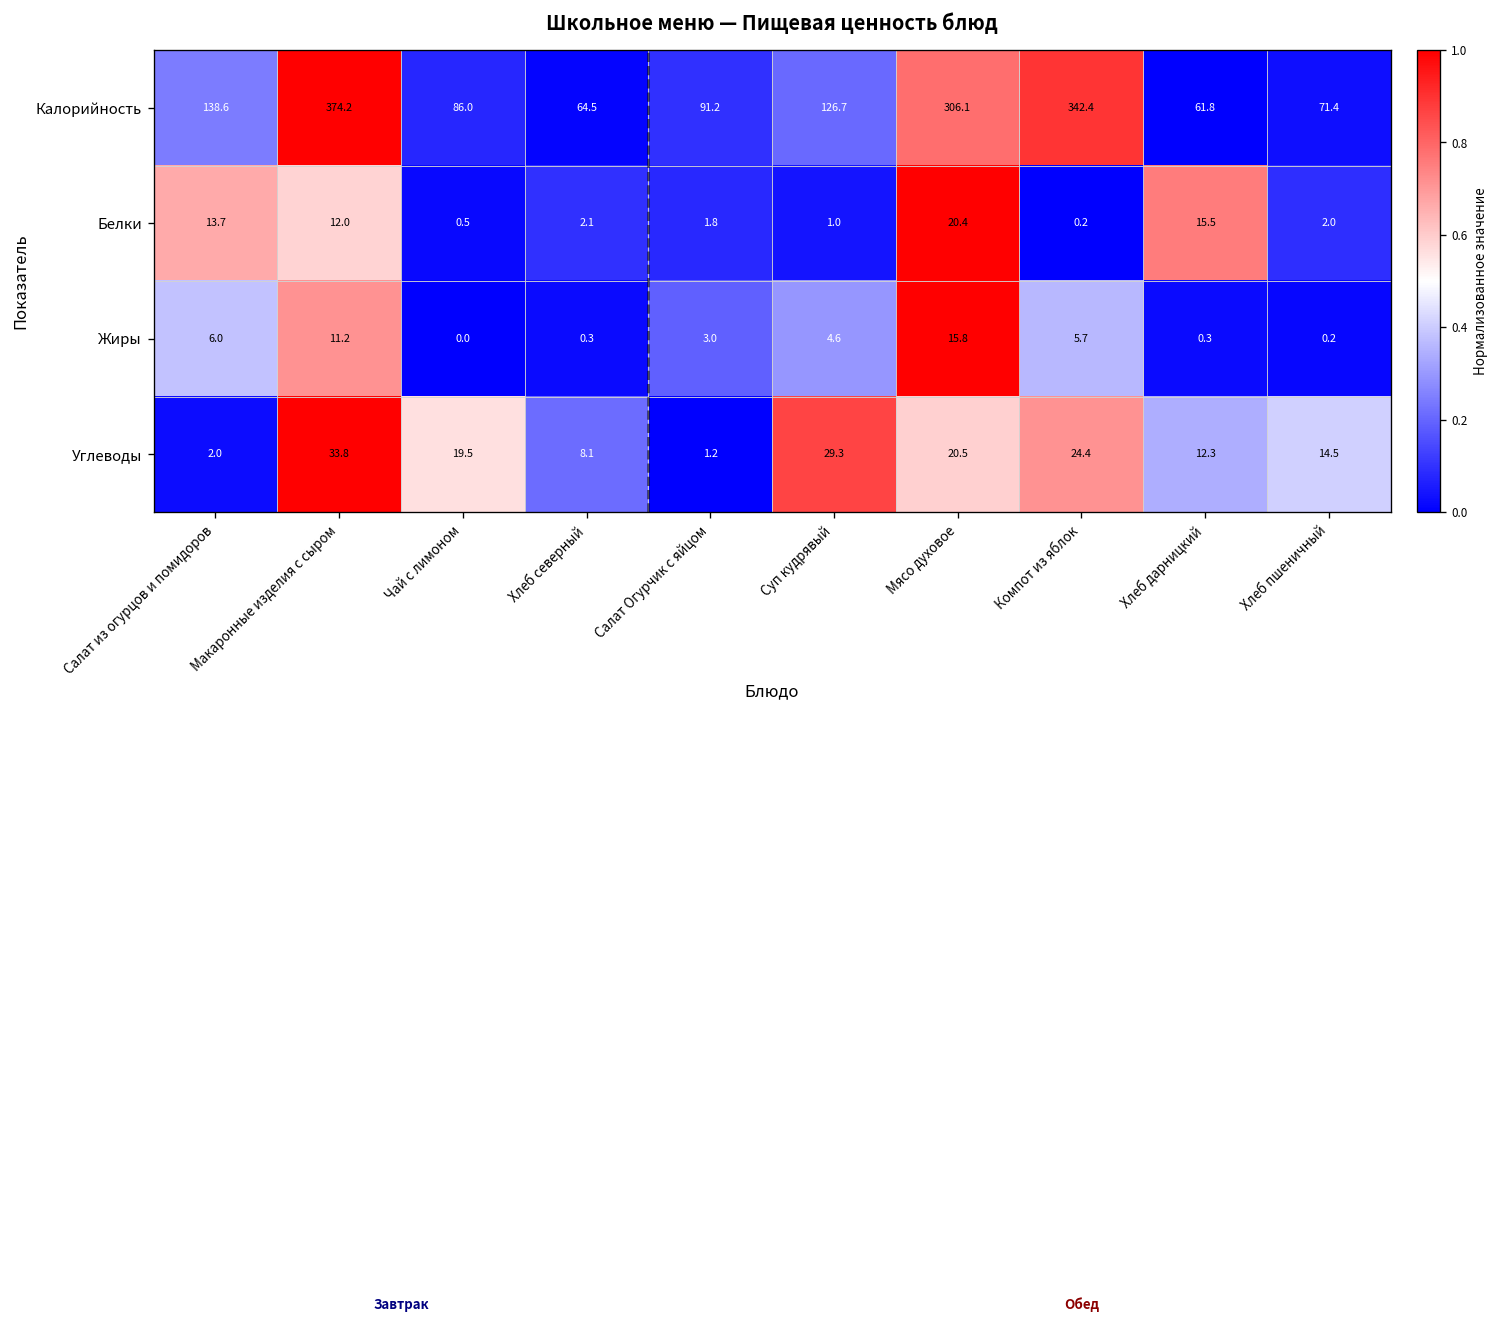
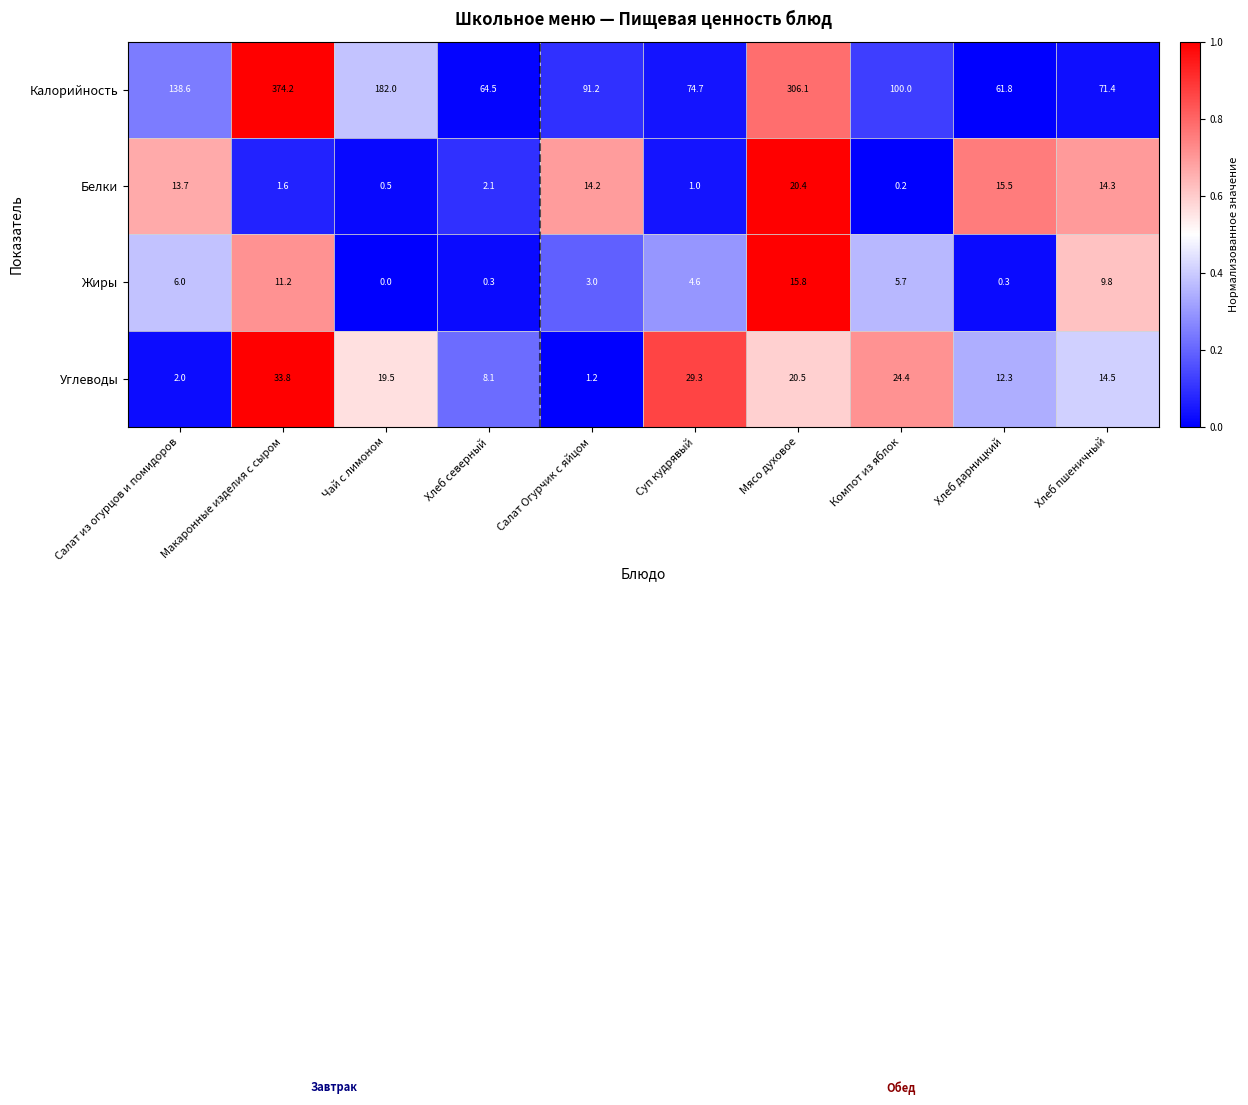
  {
    "Калорийность": {
      "Салат из огурцов и помидоров": 138.6,
      "Макаронные изделия с сыром": 374.2,
-     "Чай с лимоном": 86.0,
+     "Чай с лимоном": 182.0,
      "Хлеб северный": 64.5,
      "Салат Огурчик с яйцом": 91.2,
-     "Суп кудрявый": 126.7,
+     "Суп кудрявый": 74.7,
      "Мясо духовое": 306.1,
-     "Компот из яблок": 342.4,
+     "Компот из яблок": 100.0,
      "Хлеб дарницкий": 61.8,
      "Хлеб пшеничный": 71.4
    },
    "Белки": {
      "Салат из огурцов и помидоров": 13.7,
-     "Макаронные изделия с сыром": 12.0,
+     "Макаронные изделия с сыром": 1.6,
      "Чай с лимоном": 0.5,
      "Хлеб северный": 2.1,
-     "Салат Огурчик с яйцом": 1.8,
+     "Салат Огурчик с яйцом": 14.2,
      "Суп кудрявый": 1.0,
      "Мясо духовое": 20.4,
      "Компот из яблок": 0.2,
      "Хлеб дарницкий": 15.5,
-     "Хлеб пшеничный": 2.0
+     "Хлеб пшеничный": 14.3
    },
    "Жиры": {
      "Салат из огурцов и помидоров": 6.0,
      "Макаронные изделия с сыром": 11.2,
      "Чай с лимоном": 0.0,
      "Хлеб северный": 0.3,
      "Салат Огурчик с яйцом": 3.0,
      "Суп кудрявый": 4.6,
      "Мясо духовое": 15.8,
      "Компот из яблок": 5.7,
      "Хлеб дарницкий": 0.3,
-     "Хлеб пшеничный": 0.2
+     "Хлеб пшеничный": 9.8
    },
    "Углеводы": {
      "Салат из огурцов и помидоров": 2.0,
      "Макаронные изделия с сыром": 33.8,
      "Чай с лимоном": 19.5,
      "Хлеб северный": 8.1,
      "Салат Огурчик с яйцом": 1.2,
      "Суп кудрявый": 29.3,
      "Мясо духовое": 20.5,
      "Компот из яблок": 24.4,
      "Хлеб дарницкий": 12.3,
      "Хлеб пшеничный": 14.5
    }
  }
